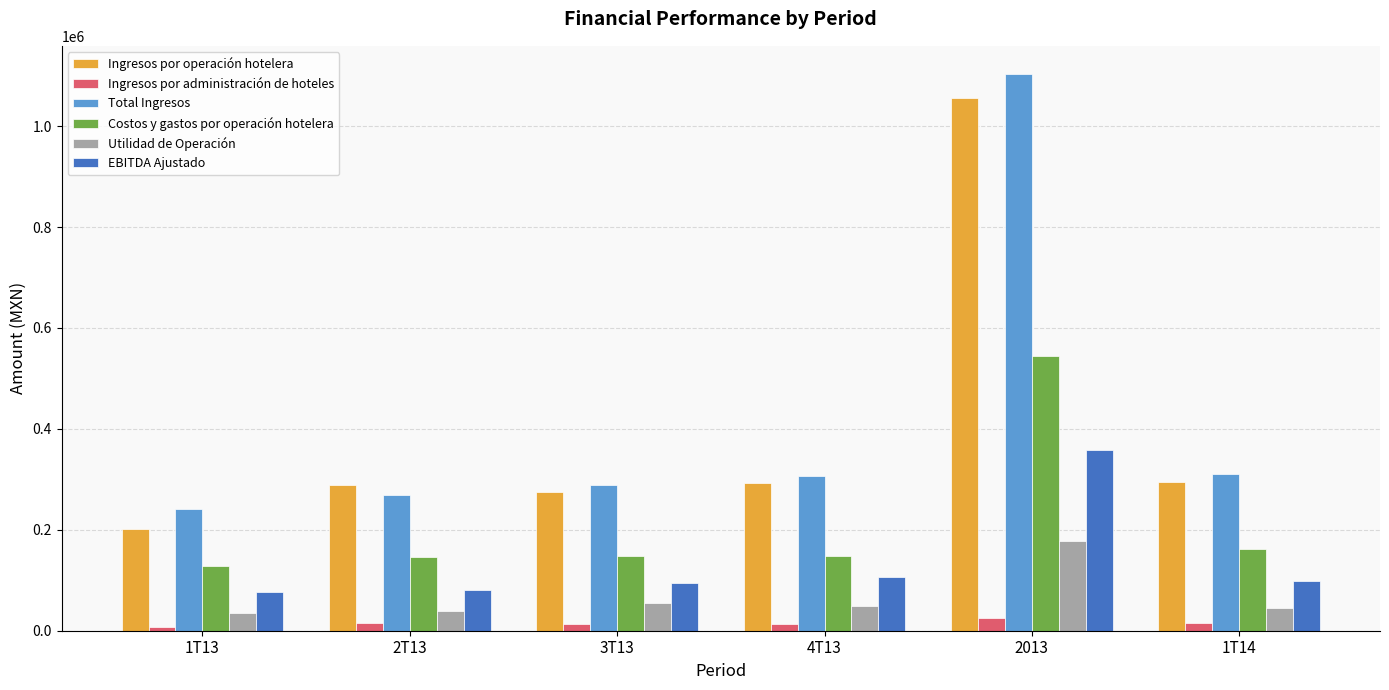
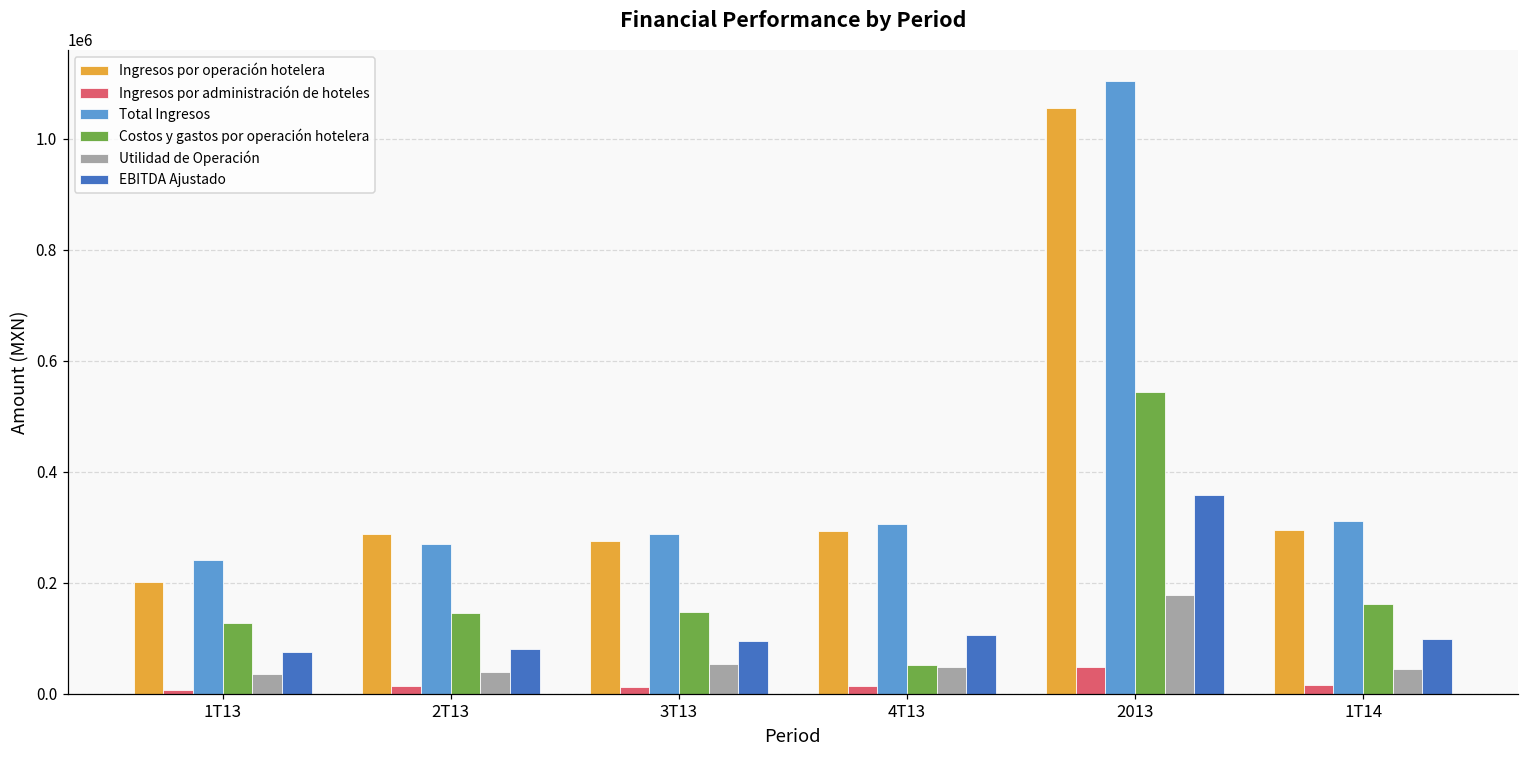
  {
    "Ingresos por operación hotelera": {
      "1T13": 200000,
      "2T13": 290000,
      "3T13": 280000,
      "4T13": 290000,
      "2013": 1060000,
      "1T14": 300000
    },
    "Ingresos por administración de hoteles": {
      "1T13": 10000,
      "2T13": 10000,
      "3T13": 10000,
      "4T13": 10000,
-     "2013": 30000,
+     "2013": 50000,
      "1T14": 20000
    },
    "Costos y gastos por operación hotelera": {
      "1T13": 130000,
      "2T13": 150000,
      "3T13": 150000,
-     "4T13": 150000,
+     "4T13": 50000,
      "2013": 540000,
      "1T14": 160000
    },
    "Utilidad de Operación": {
      "1T13": 40000,
      "2T13": 40000,
      "3T13": 50000,
      "4T13": 50000,
      "2013": 180000,
      "1T14": 50000
    }
  }
